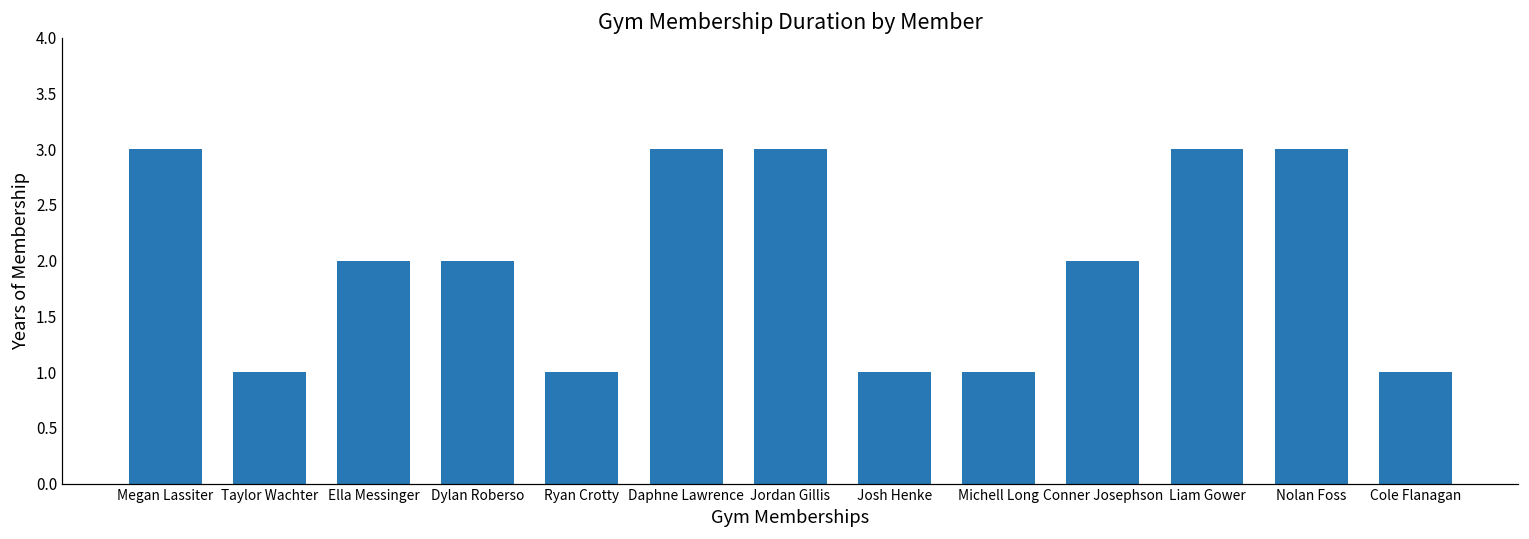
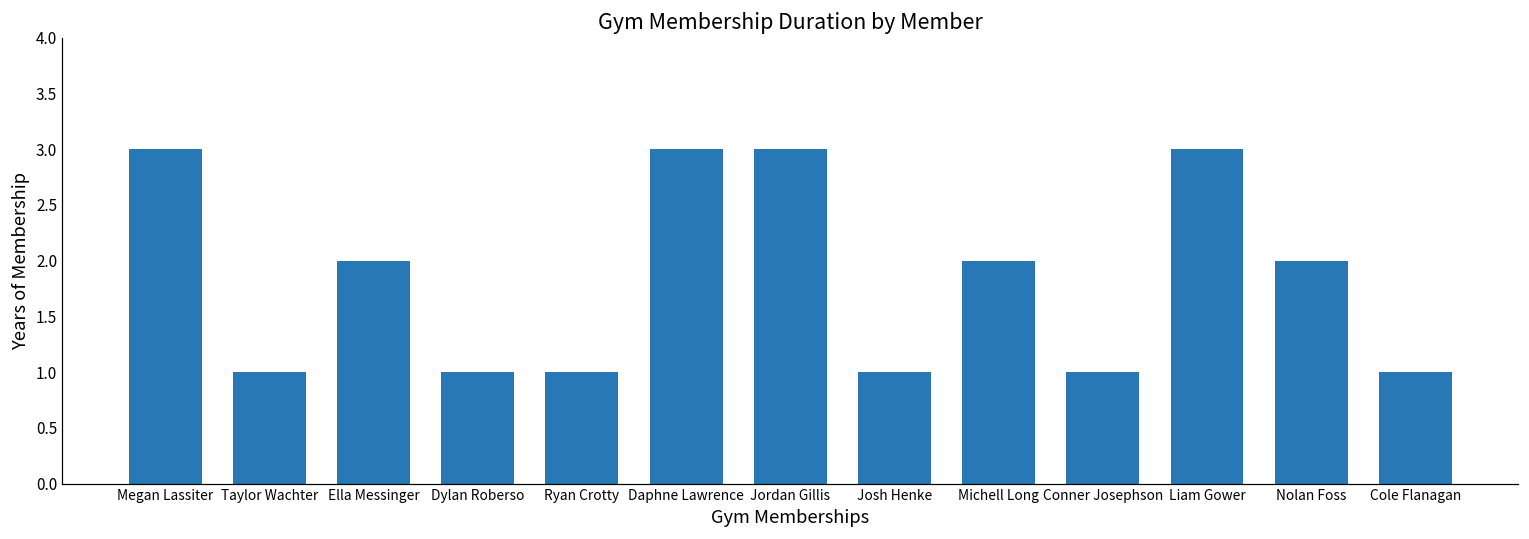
  {
    "Megan Lassiter": 3,
    "Taylor Wachter": 1,
    "Ella Messinger": 2,
-   "Dylan Roberso": 2,
+   "Dylan Roberso": 1,
    "Ryan Crotty": 1,
    "Daphne Lawrence": 3,
    "Jordan Gillis": 3,
    "Josh Henke": 1,
-   "Michell Long": 1,
-   "Conner Josephson": 2,
+   "Michell Long": 2,
+   "Conner Josephson": 1,
    "Liam Gower": 3,
-   "Nolan Foss": 3,
+   "Nolan Foss": 2,
    "Cole Flanagan": 1
  }
